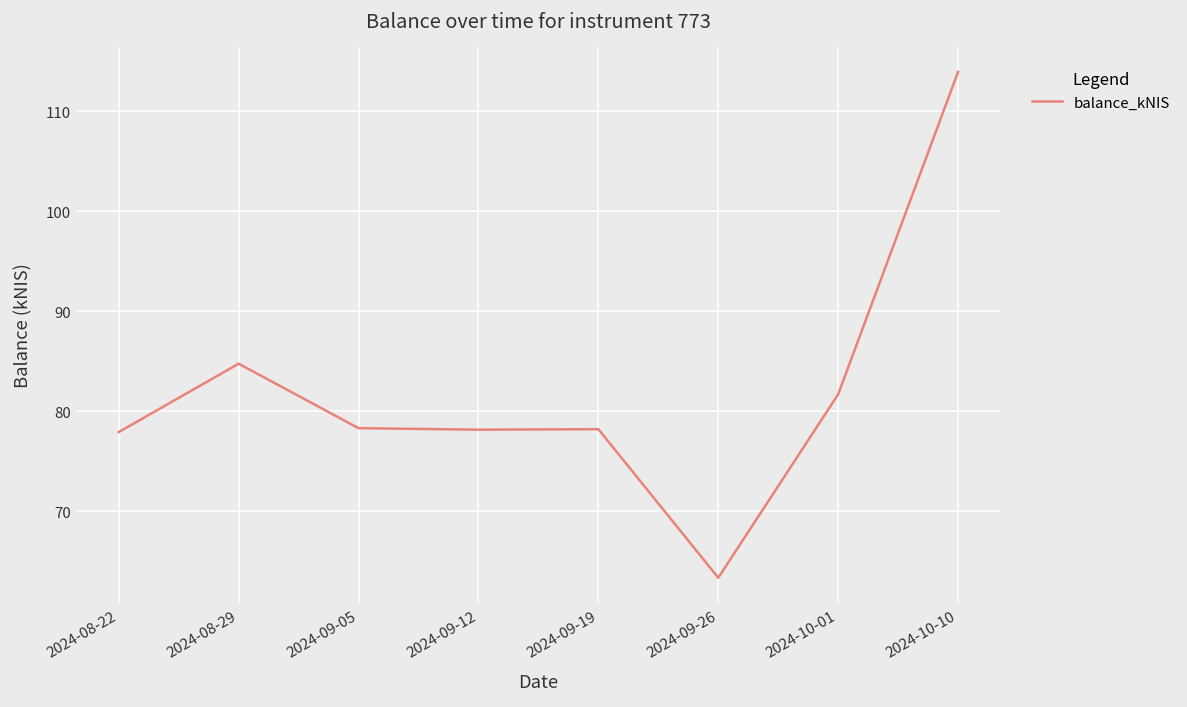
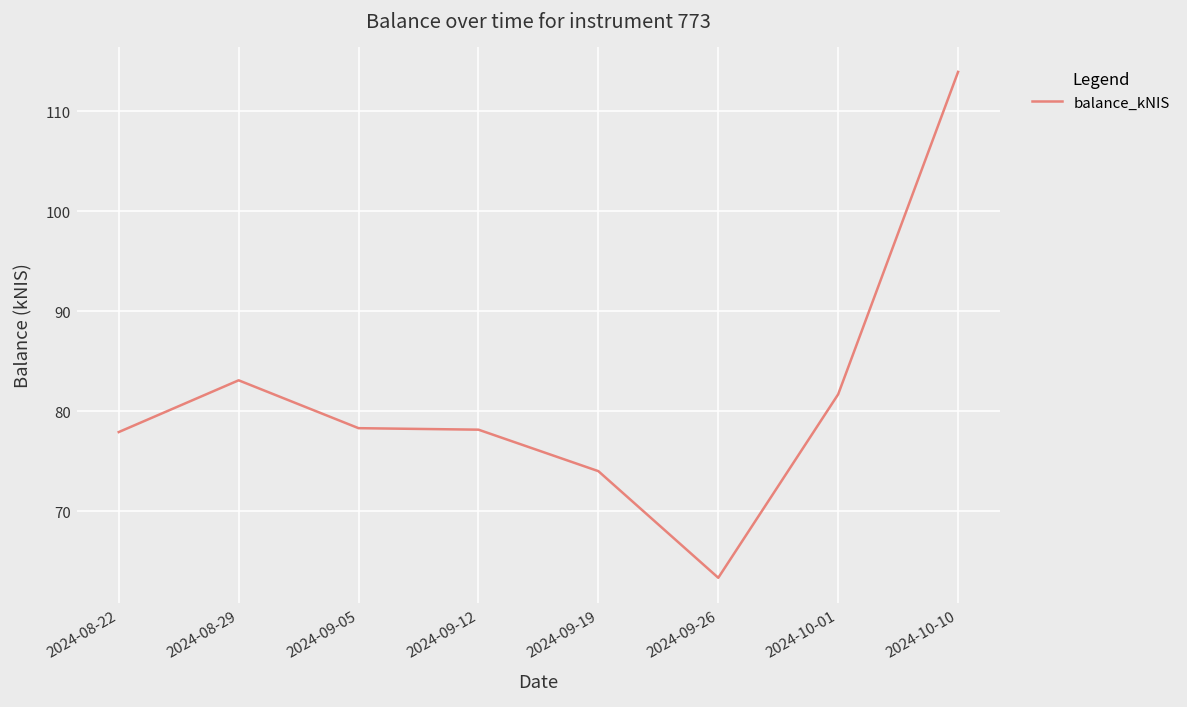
  {
    "2024-08-22": 78,
-   "2024-08-29": 85,
+   "2024-08-29": 83,
    "2024-09-05": 78,
    "2024-09-12": 78,
-   "2024-09-19": 78,
+   "2024-09-19": 74,
    "2024-09-26": 63,
    "2024-10-01": 82,
    "2024-10-10": 114
  }
